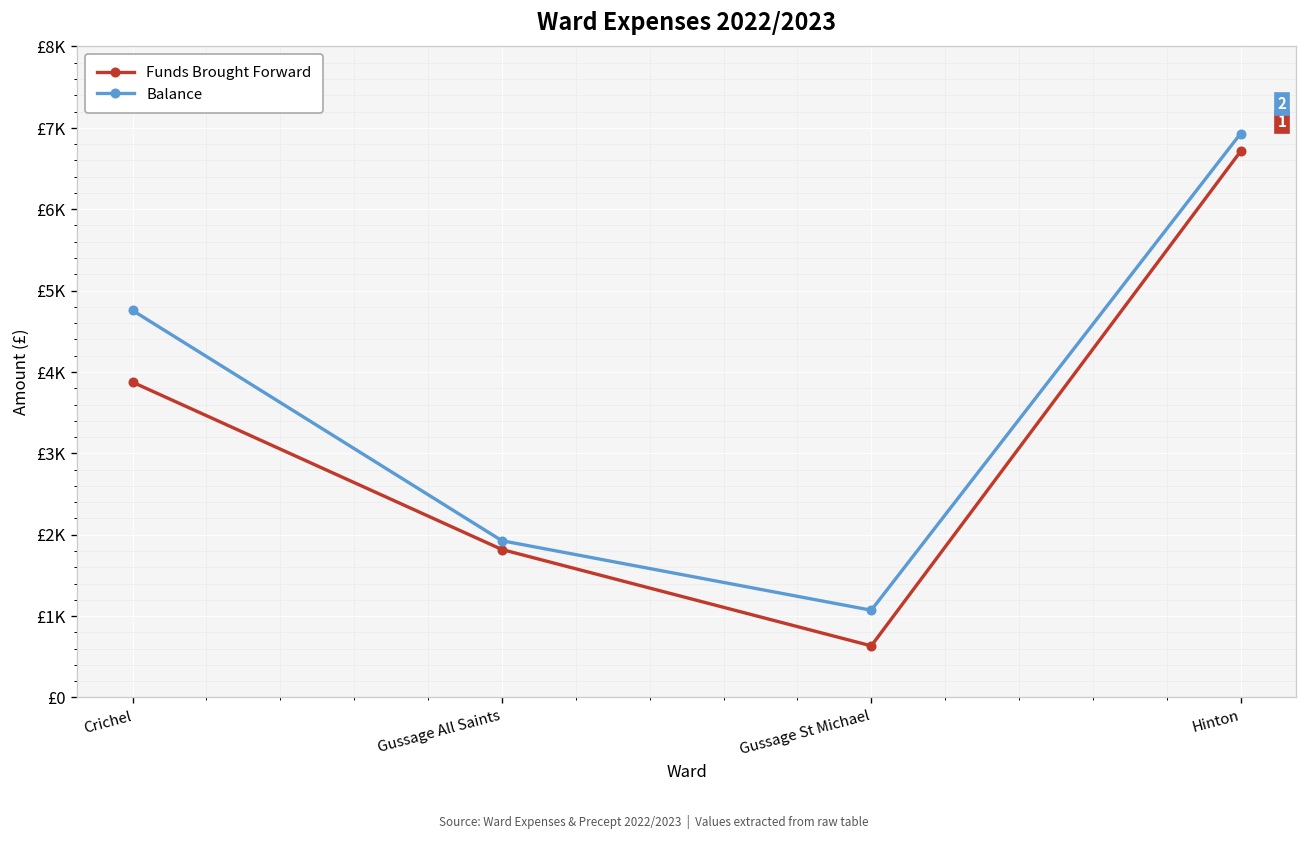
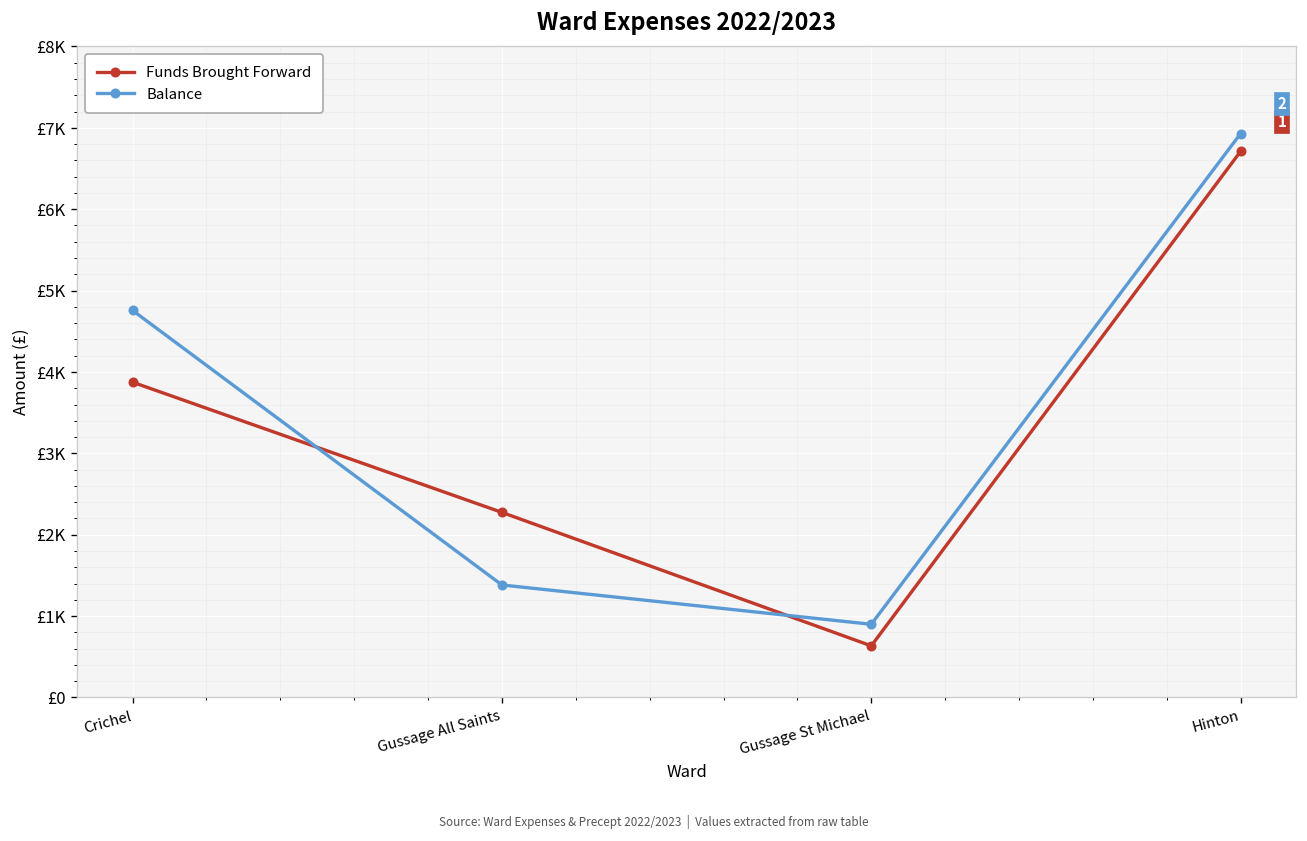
  {
    "Funds Brought Forward": {
      "Crichel": "£3900",
-     "Gussage All Saints": "£1800",
+     "Gussage All Saints": "£2300",
      "Gussage St Michael": "£600",
      "Hinton": "£6700"
    },
    "Balance": {
      "Crichel": "£4800",
-     "Gussage All Saints": "£1900",
-     "Gussage St Michael": "£1100",
+     "Gussage All Saints": "£1400",
+     "Gussage St Michael": "£900",
      "Hinton": "£6900"
    }
  }
